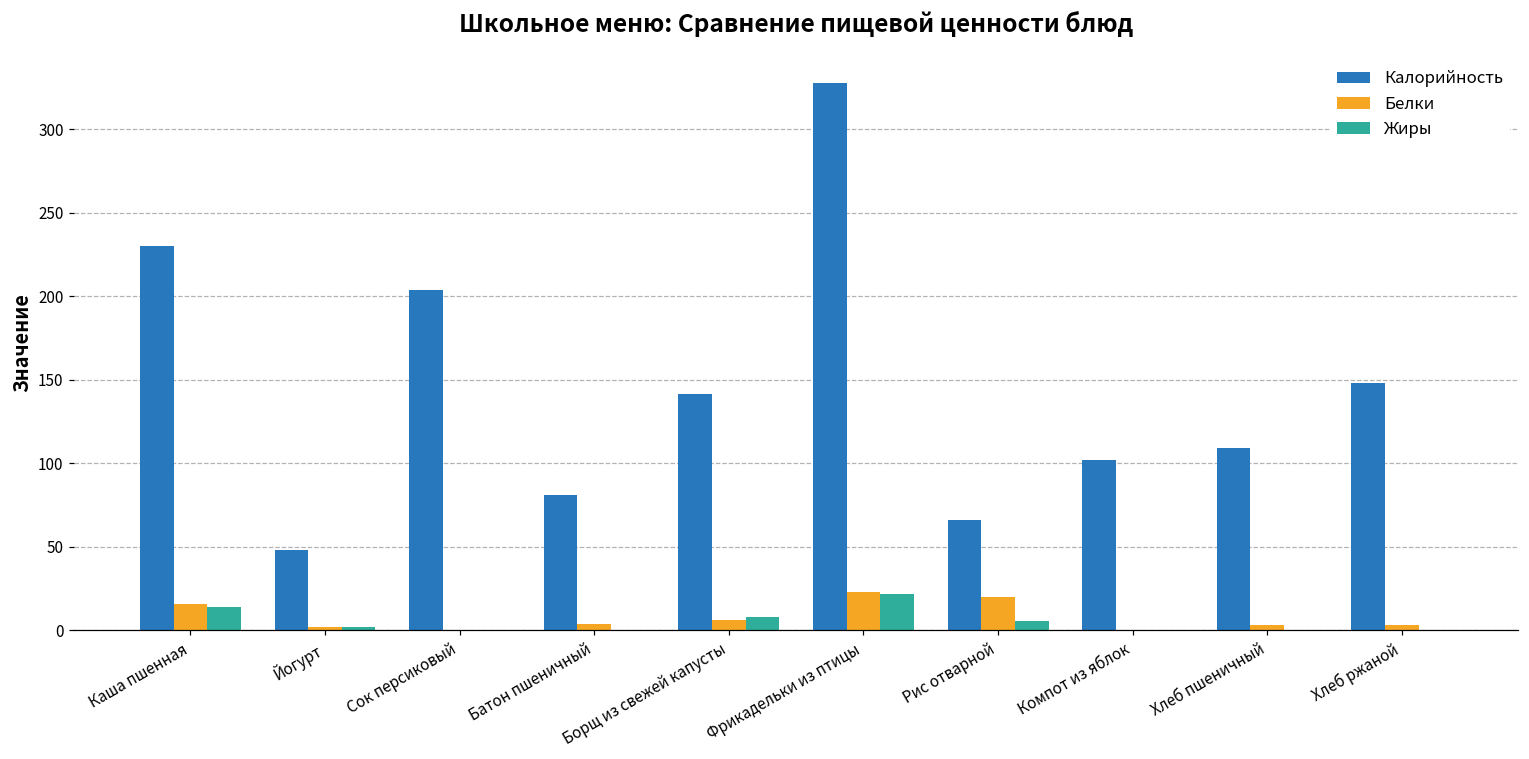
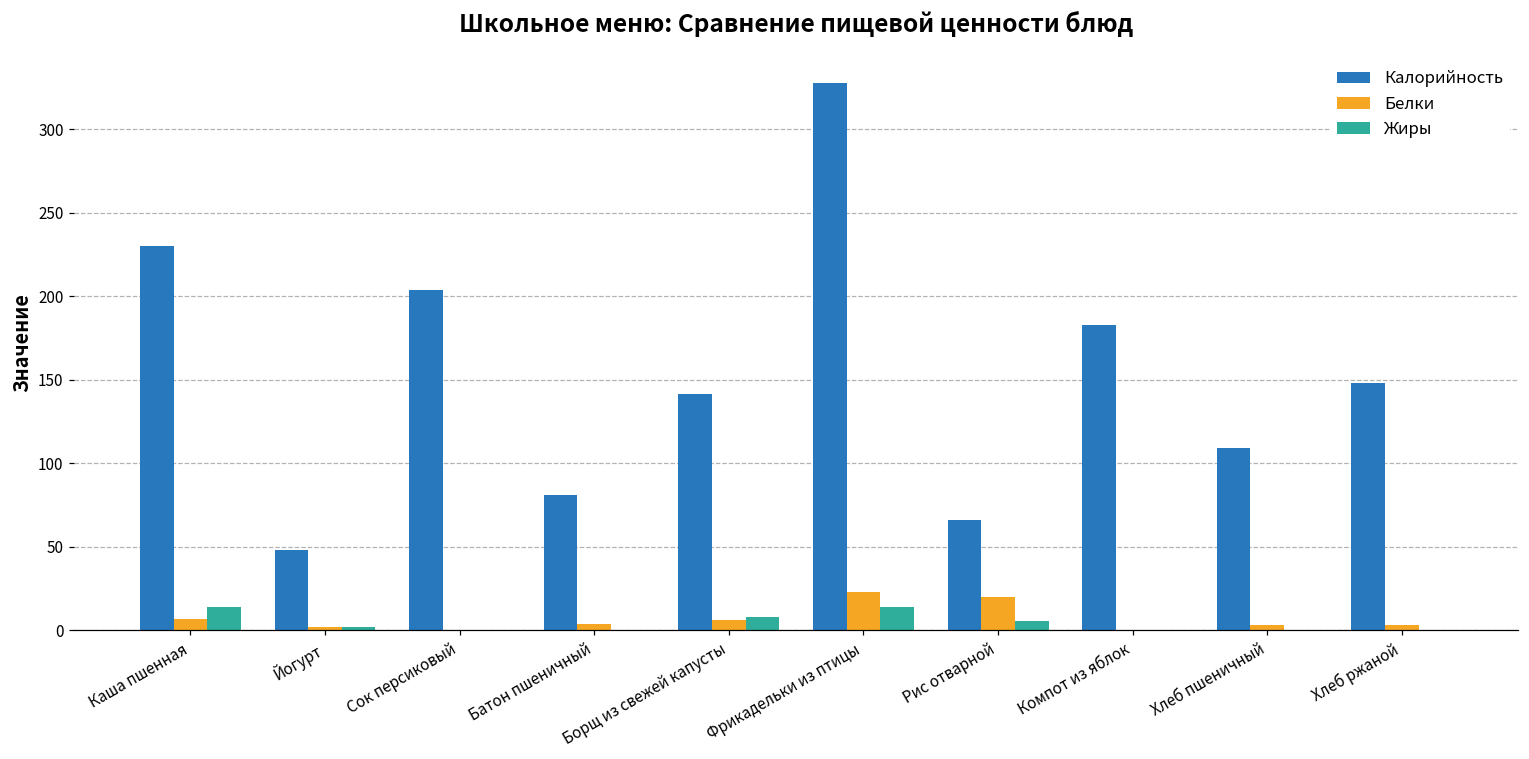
  {
    "Калорийность": {
      "Каша пшенная": 230,
      "Йогурт": 48,
      "Сок персиковый": 204,
      "Батон пшеничный": 81,
      "Борщ из свежей капусты": 141,
      "Фрикадельки из птицы": 328,
      "Рис отварной": 66,
-     "Компот из яблок": 102,
+     "Компот из яблок": 183,
      "Хлеб пшеничный": 109,
      "Хлеб ржаной": 148
    },
    "Белки": {
-     "Каша пшенная": 16,
+     "Каша пшенная": 7,
      "Йогурт": 2,
      "Сок персиковый": 0,
      "Батон пшеничный": 4,
      "Борщ из свежей капусты": 6,
      "Фрикадельки из птицы": 23,
      "Рис отварной": 20,
      "Хлеб пшеничный": 3,
      "Хлеб ржаной": 3
    },
    "Жиры": {
      "Каша пшенная": 14,
      "Йогурт": 2,
      "Сок персиковый": 0,
      "Батон пшеничный": 0,
      "Борщ из свежей капусты": 8,
-     "Фрикадельки из птицы": 22,
+     "Фрикадельки из птицы": 14,
      "Рис отварной": 6
    }
  }
